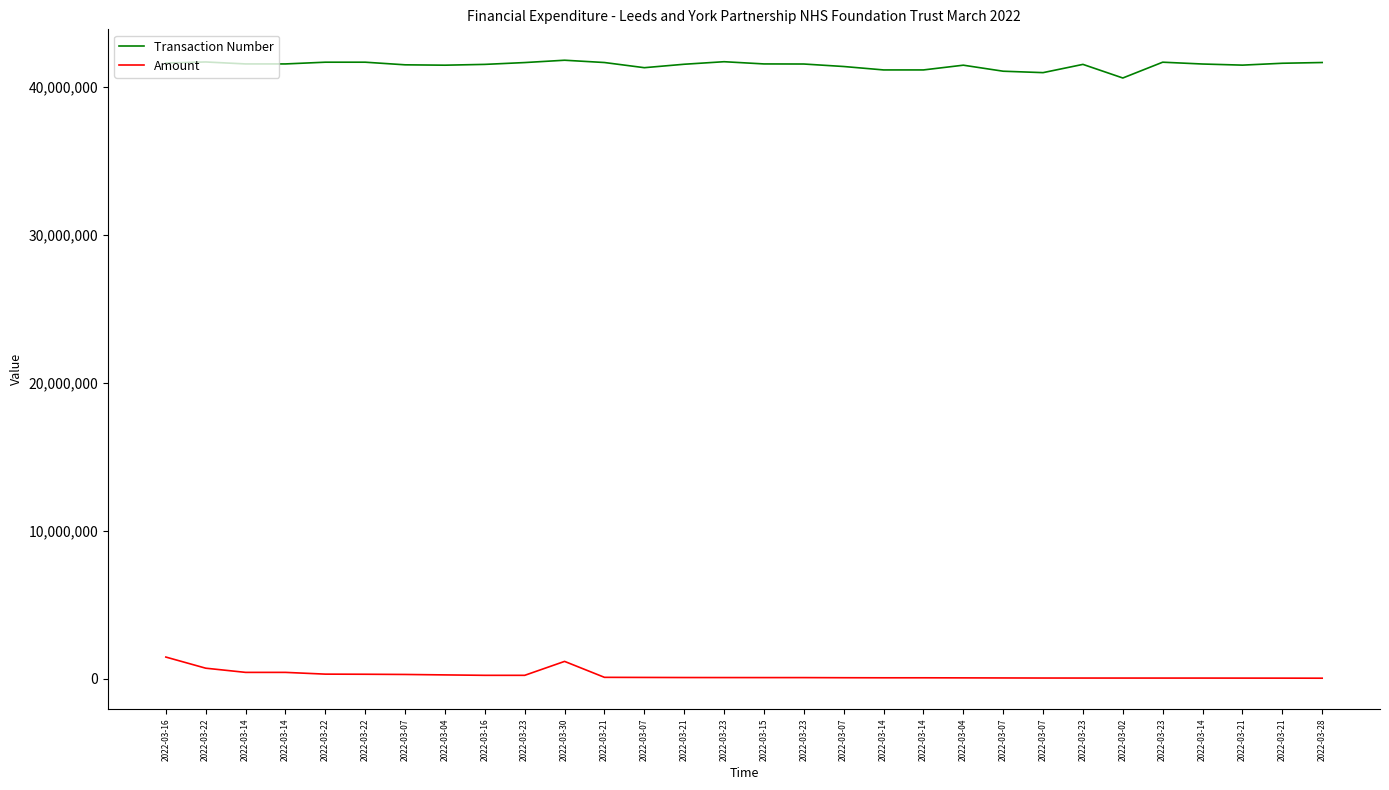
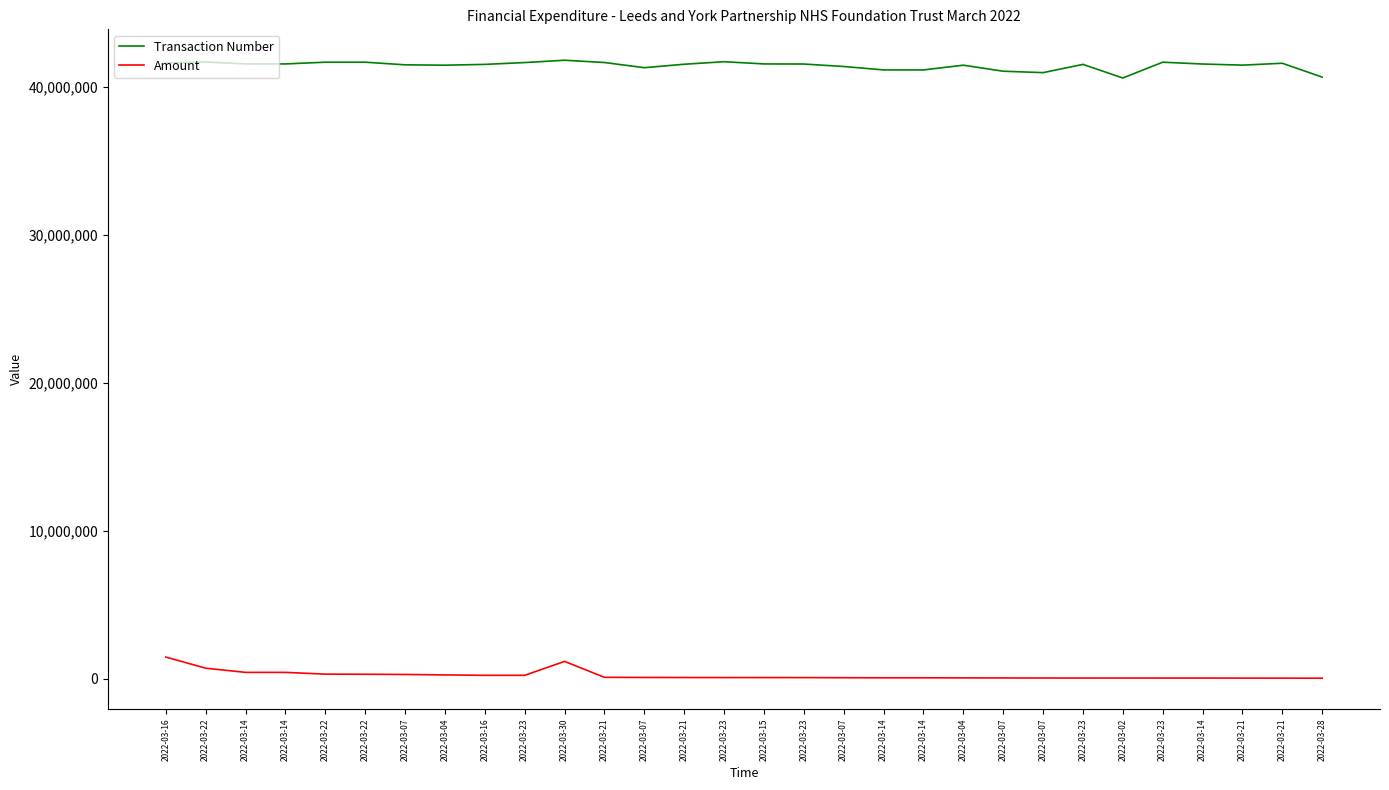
  {
    "Transaction Number": {
      "2022-03-30": "41,800,000",
      "2022-03-15": "41,600,000",
      "2022-03-02": "40,600,000",
-     "2022-03-28": "41,700,000"
+     "2022-03-28": "40,700,000"
    },
    "Amount": {
      "2022-03-30": "1,200,000",
      "2022-03-15": "100,000",
      "2022-03-02": "0",
      "2022-03-28": "0"
    }
  }
